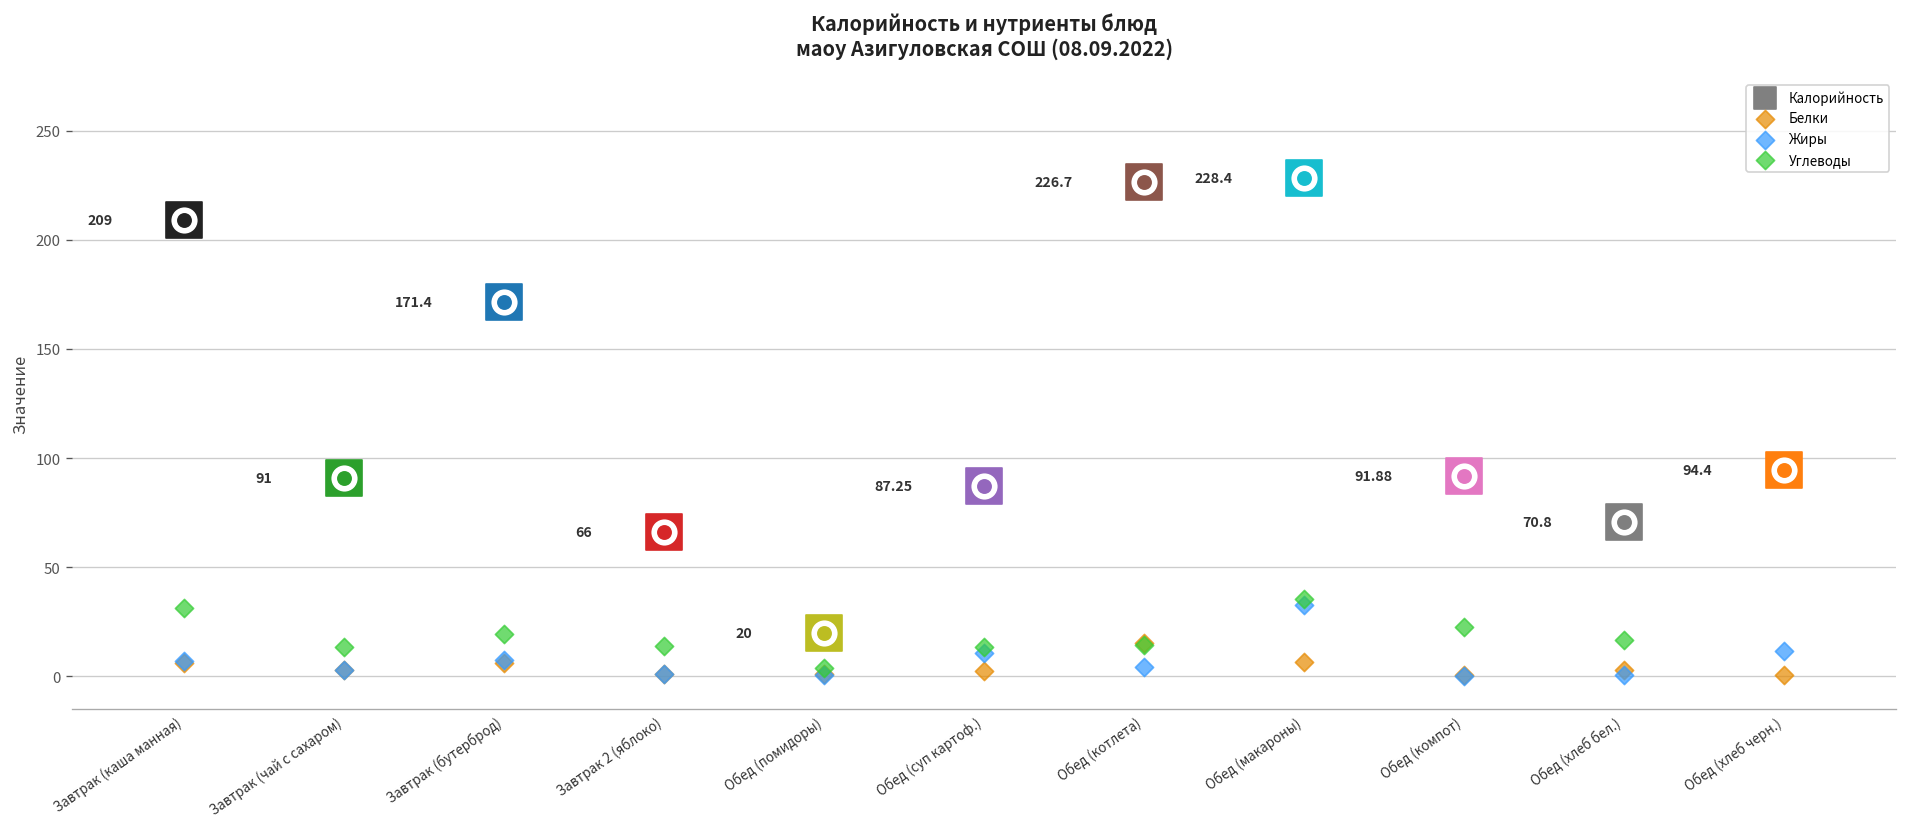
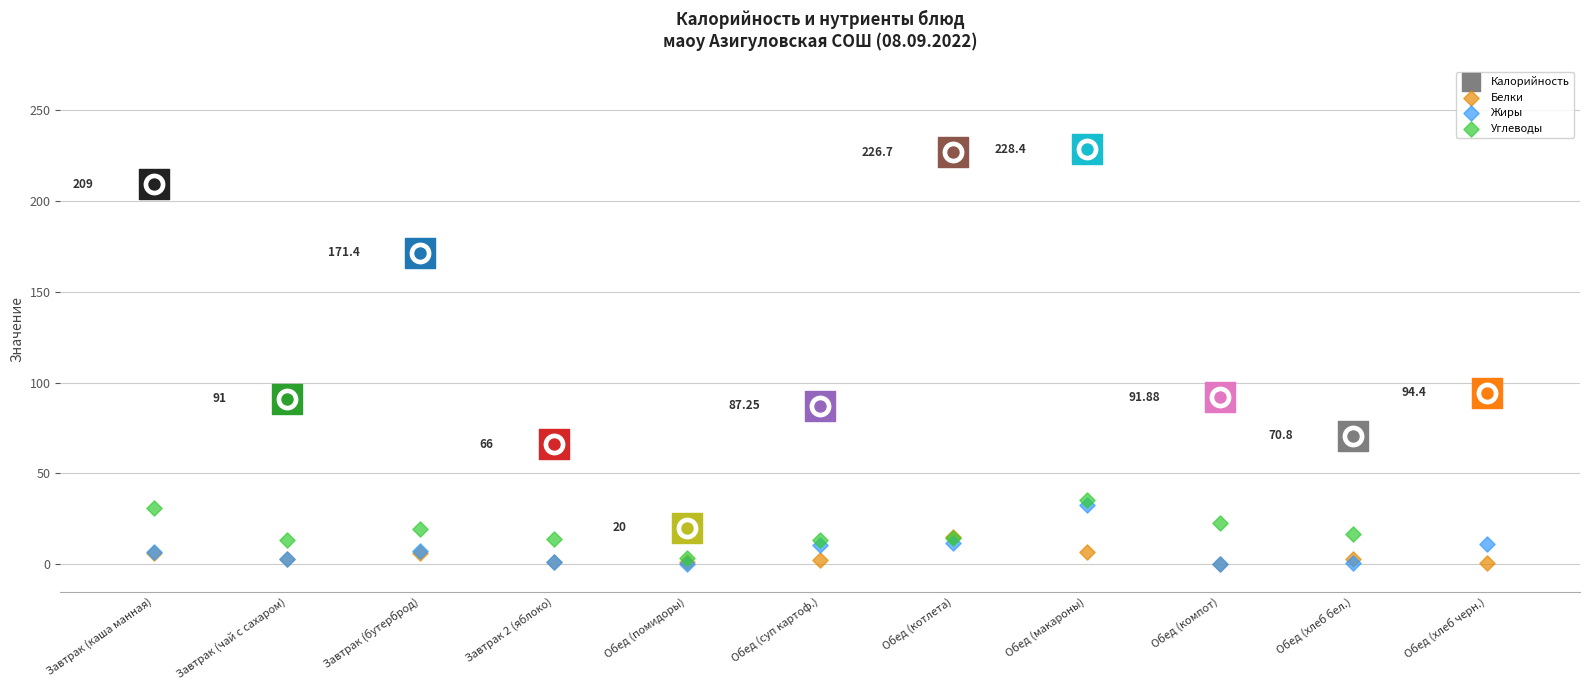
  {
    "Жиры": {
-     "Обед (котлета)": 4
+     "Обед (котлета)": 12
    }
  }
